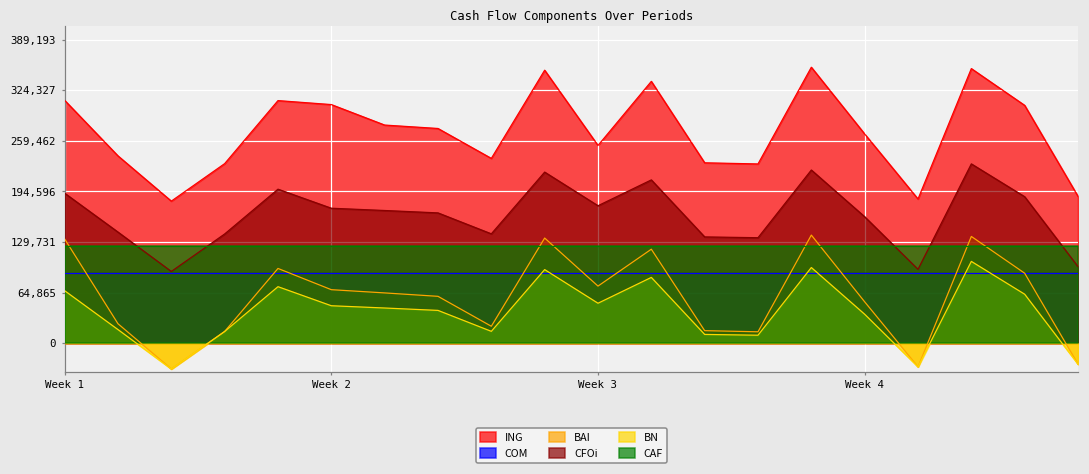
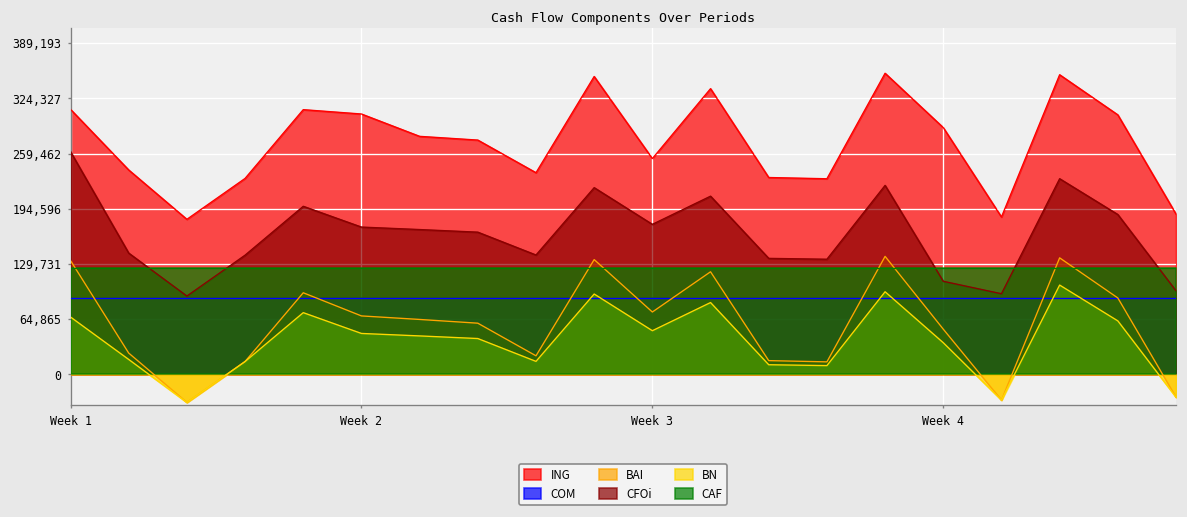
  {
    "ING": {
      "Week 1": "310,000",
      "Week 2": "310,000",
      "Week 3": "250,000",
-     "Week 4": "270,000"
+     "Week 4": "290,000"
    },
    "COM": {
      "Week 1": "90,000",
      "Week 2": "90,000",
      "Week 3": "90,000",
      "Week 4": "90,000"
    },
    "CFOi": {
-     "Week 1": "190,000",
+     "Week 1": "260,000",
      "Week 2": "170,000",
      "Week 3": "180,000",
-     "Week 4": "160,000"
+     "Week 4": "110,000"
    },
    "CAF": {
      "Week 1": "130,000",
      "Week 2": "130,000",
      "Week 3": "130,000",
      "Week 4": "130,000"
    }
  }
